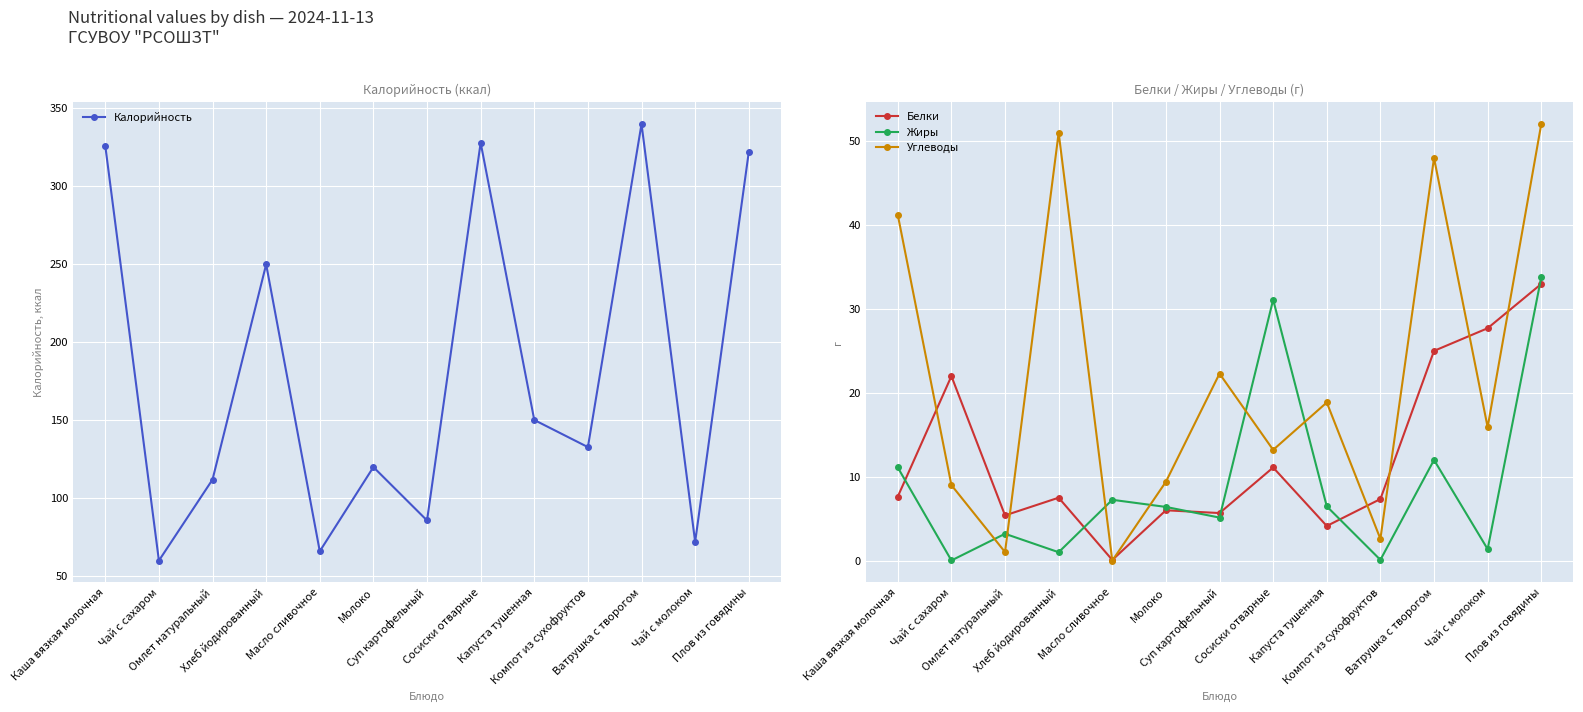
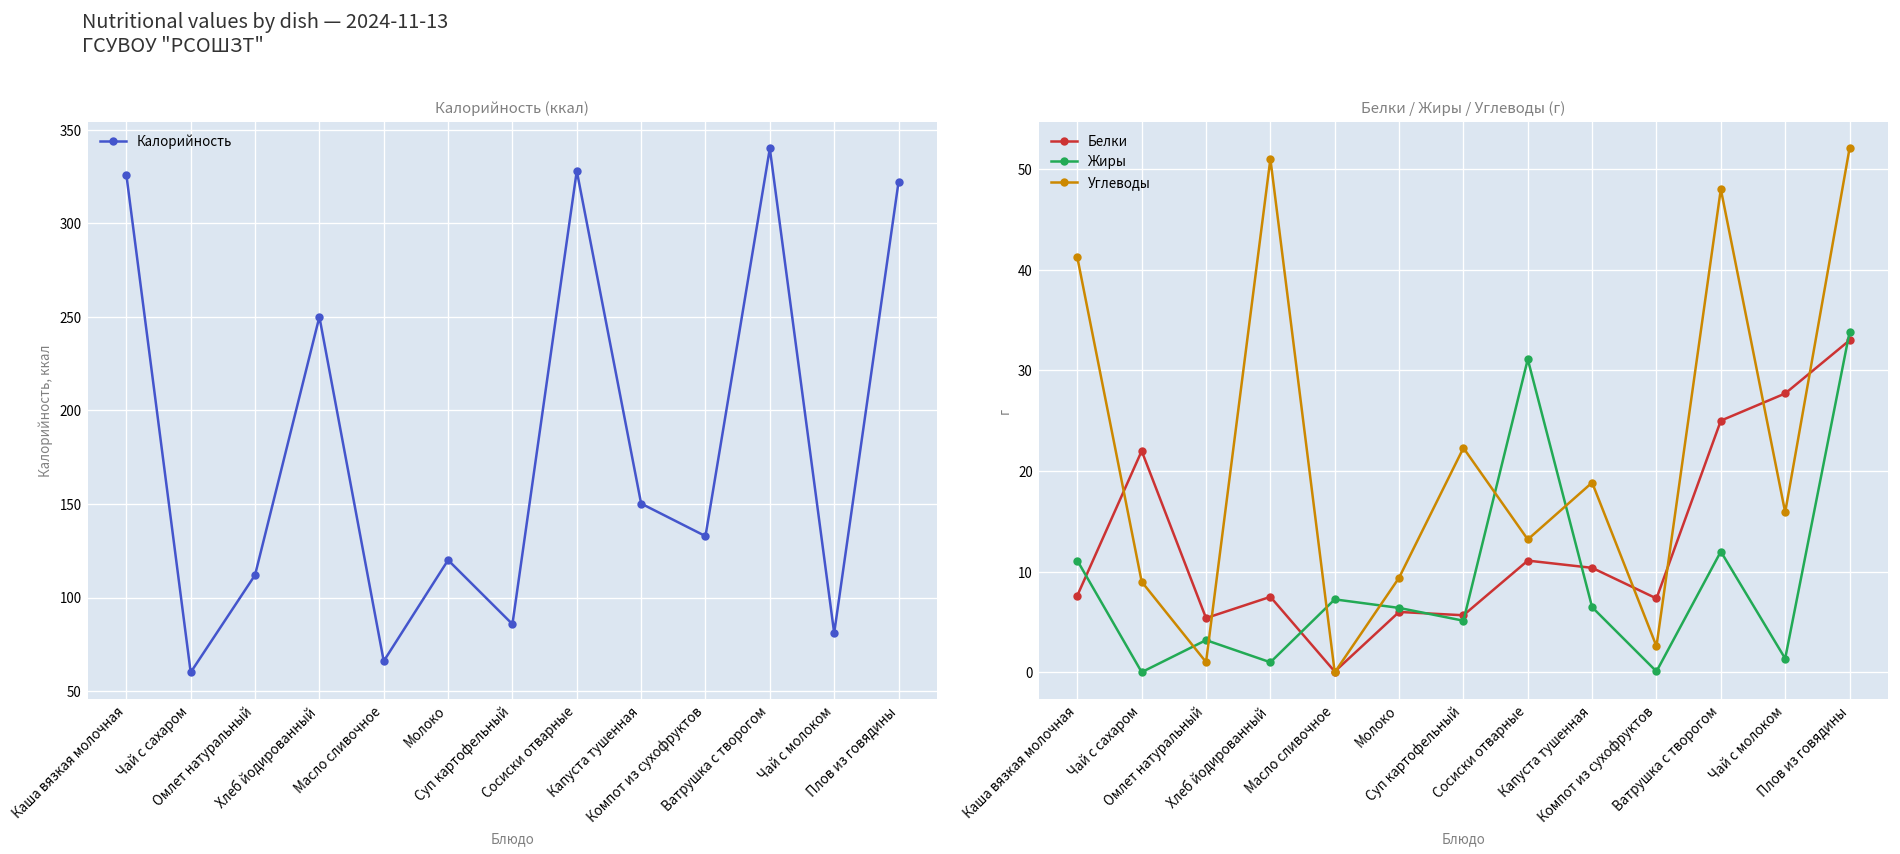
  {
    "Калорийность (ккал)": {
      "Каша вязкая молочная": 326,
      "Чай с сахаром": 60,
      "Омлет натуральный": 112,
      "Хлеб йодированный": 250,
      "Масло сливочное": 66,
      "Молоко": 120,
      "Суп картофельный": 86,
      "Сосиски отварные": 328,
      "Капуста тушенная": 150,
      "Компот из сухофруктов": 133,
      "Ватрушка с творогом": 340,
-     "Чай с молоком": 72,
+     "Чай с молоком": 81,
      "Плов из говядины": 322
    },
    "Белки / Жиры / Углеводы (г)": {
      "Белки": {
        "Каша вязкая молочная": 8,
        "Чай с сахаром": 22,
        "Омлет натуральный": 5,
        "Хлеб йодированный": 8,
        "Молоко": 6,
        "Суп картофельный": 6,
        "Сосиски отварные": 11,
-       "Капуста тушенная": 4,
+       "Капуста тушенная": 10,
        "Компот из сухофруктов": 7,
        "Ватрушка с творогом": 25,
        "Чай с молоком": 28,
        "Плов из говядины": 33
      },
      "Жиры": {
        "Каша вязкая молочная": 11,
        "Чай с сахаром": 0,
        "Омлет натуральный": 3,
        "Хлеб йодированный": 1,
        "Масло сливочное": 7,
        "Молоко": 6,
        "Суп картофельный": 5,
        "Сосиски отварные": 31,
        "Капуста тушенная": 6,
        "Компот из сухофруктов": 0,
        "Ватрушка с творогом": 12,
        "Чай с молоком": 1,
        "Плов из говядины": 34
      },
      "Углеводы": {
        "Каша вязкая молочная": 41,
        "Чай с сахаром": 9,
        "Омлет натуральный": 1,
        "Хлеб йодированный": 51,
        "Молоко": 9,
        "Суп картофельный": 22,
        "Сосиски отварные": 13,
        "Капуста тушенная": 19,
        "Компот из сухофруктов": 3,
        "Ватрушка с творогом": 48,
        "Чай с молоком": 16,
        "Плов из говядины": 52
      }
    }
  }
